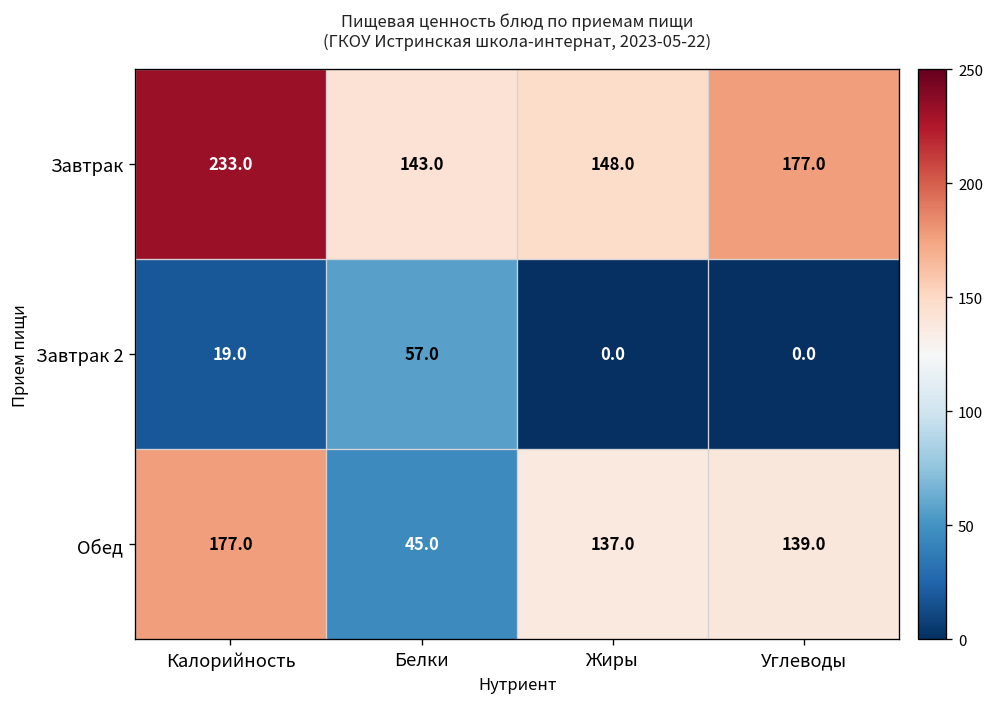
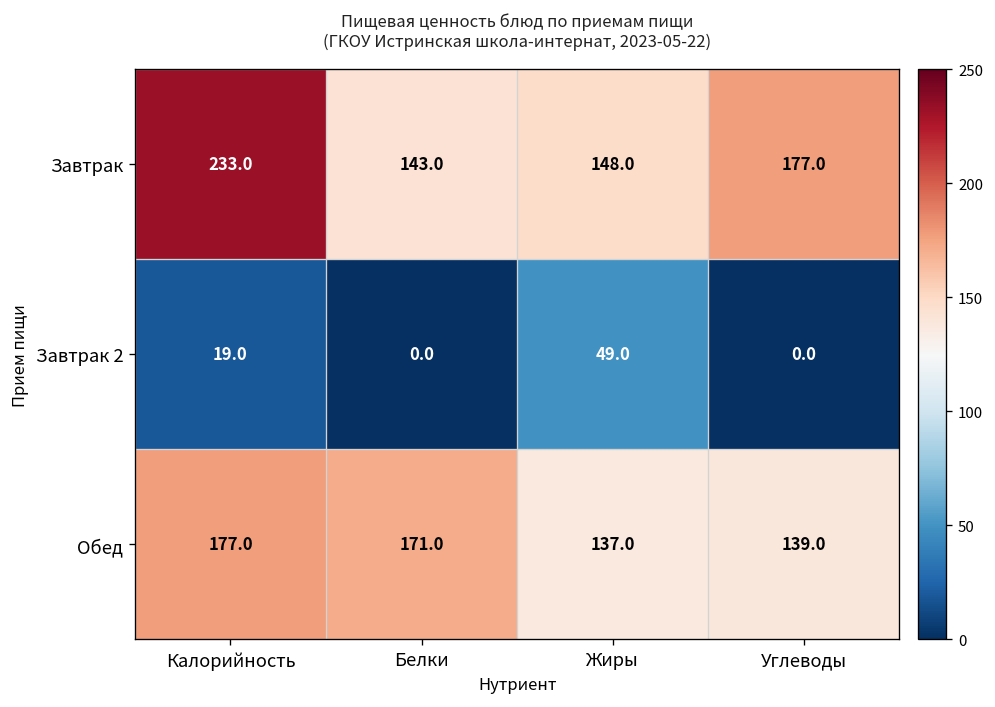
  {
    "Завтрак": {
      "Калорийность": 233.0,
      "Белки": 143.0,
      "Жиры": 148.0,
      "Углеводы": 177.0
    },
    "Завтрак 2": {
      "Калорийность": 19.0,
-     "Белки": 57.0,
-     "Жиры": 0.0,
+     "Белки": 0.0,
+     "Жиры": 49.0,
      "Углеводы": 0.0
    },
    "Обед": {
      "Калорийность": 177.0,
-     "Белки": 45.0,
+     "Белки": 171.0,
      "Жиры": 137.0,
      "Углеводы": 139.0
    }
  }
